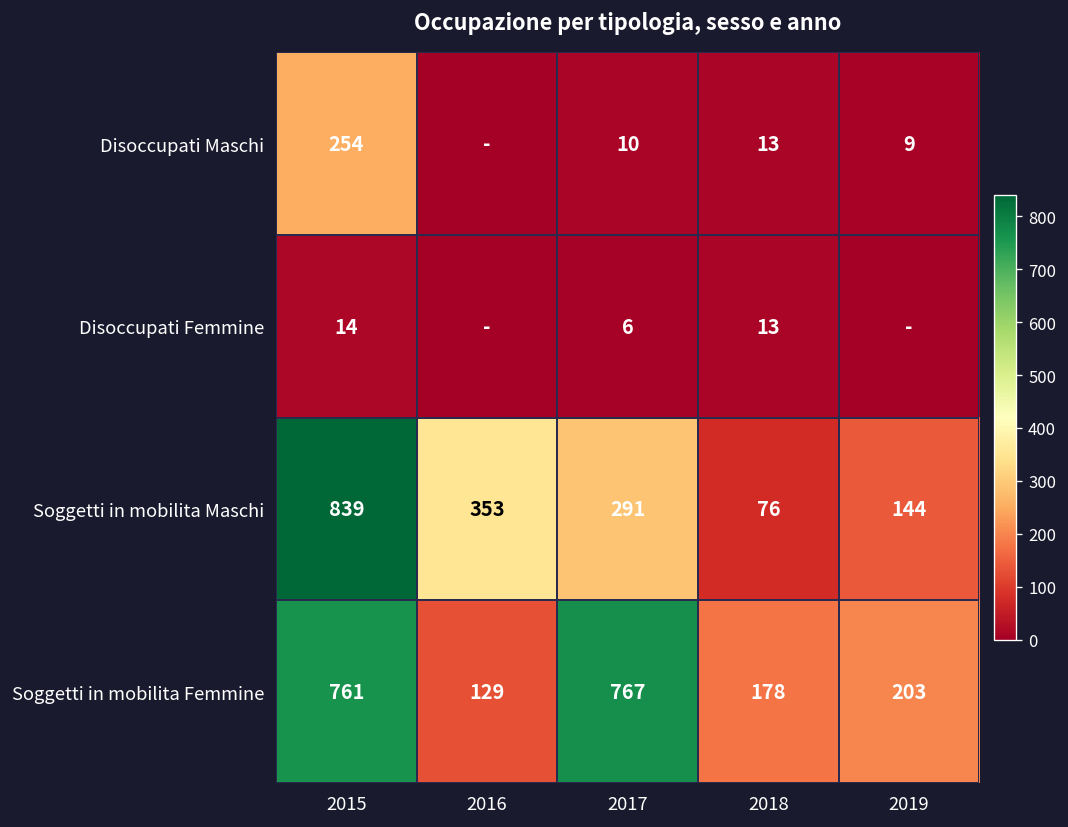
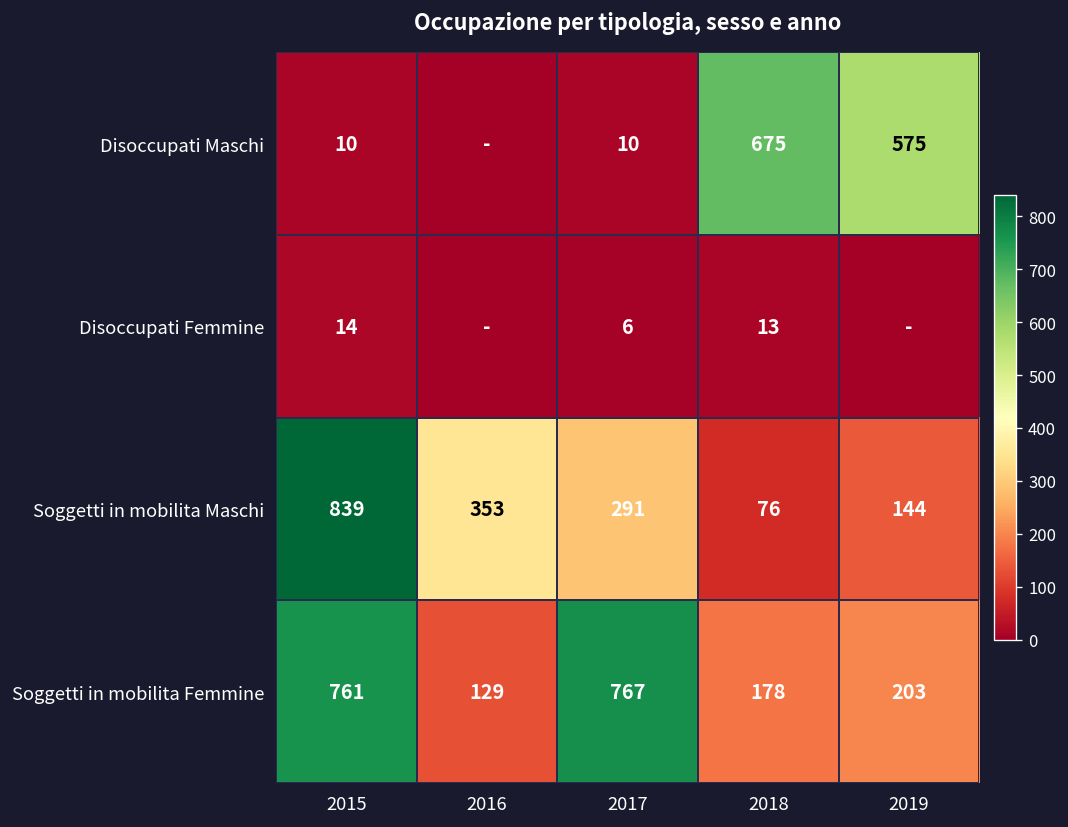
  {
    "Disoccupati Maschi": {
-     "2015": 254,
+     "2015": 10,
      "2017": 10,
-     "2018": 13,
-     "2019": 9
+     "2018": 675,
+     "2019": 575
    },
    "Disoccupati Femmine": {
      "2015": 14,
      "2017": 6,
      "2018": 13
    },
    "Soggetti in mobilita Maschi": {
      "2015": 839,
      "2016": 353,
      "2017": 291,
      "2018": 76,
      "2019": 144
    },
    "Soggetti in mobilita Femmine": {
      "2015": 761,
      "2016": 129,
      "2017": 767,
      "2018": 178,
      "2019": 203
    }
  }
